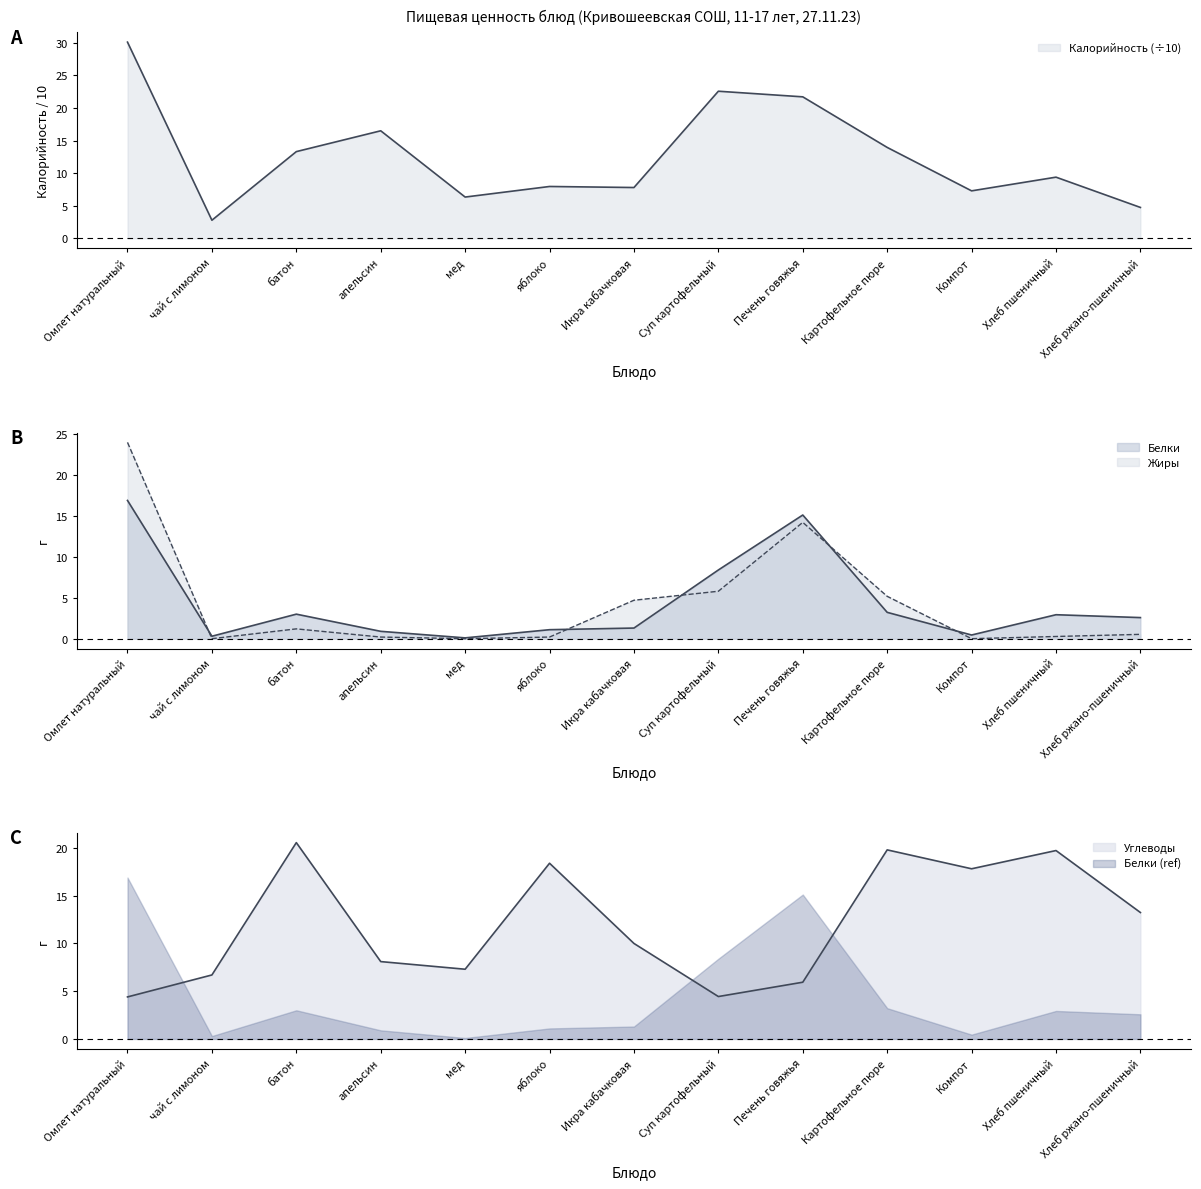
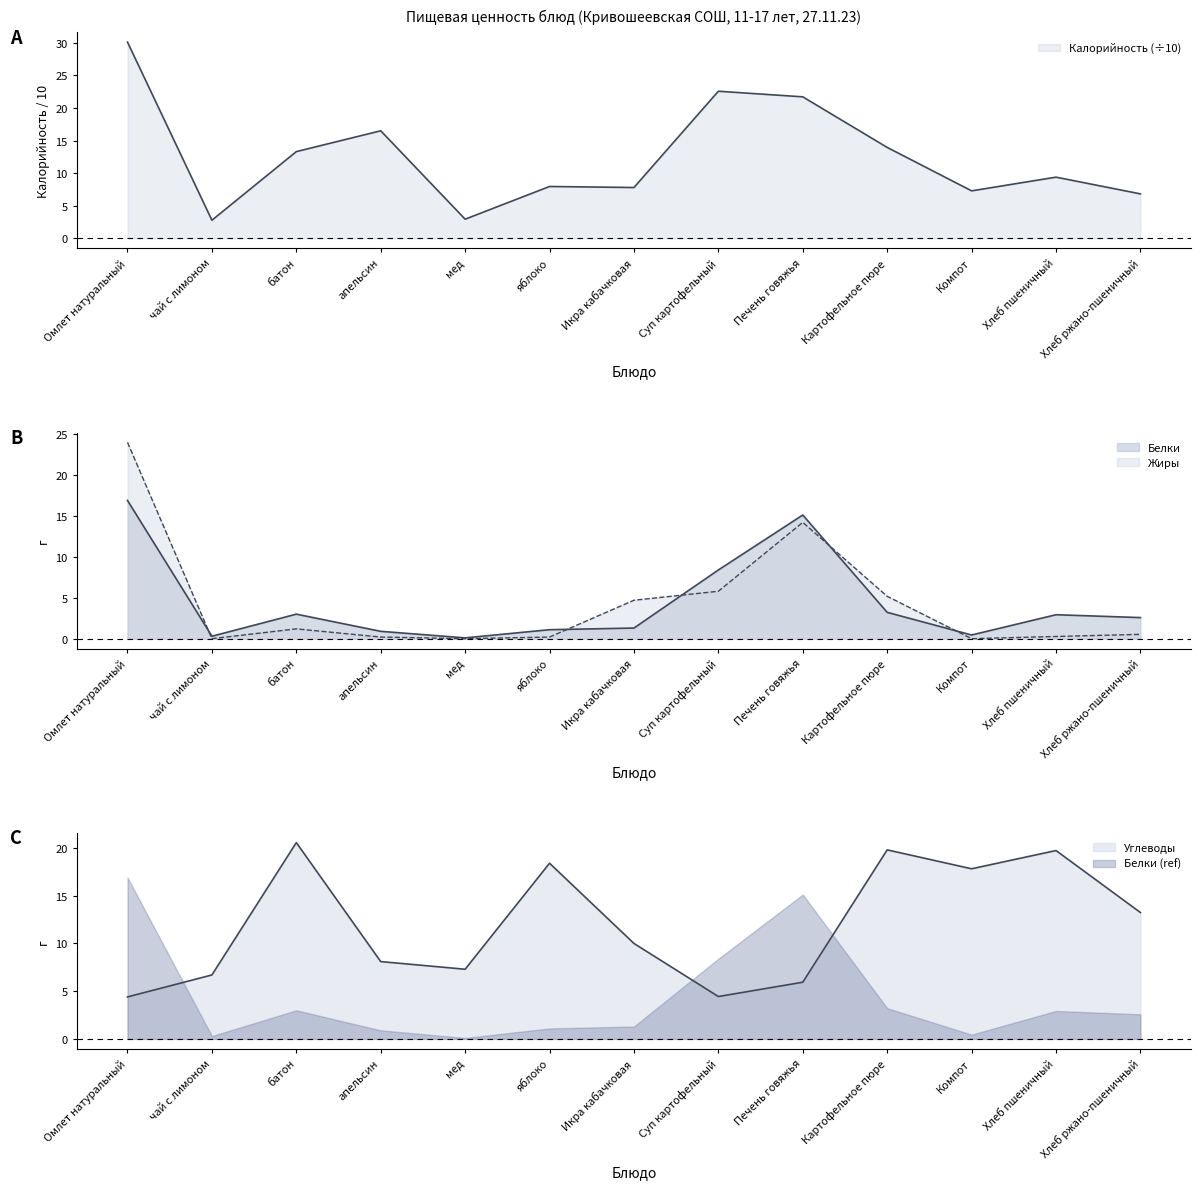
  {
    "Пищевая ценность блюд (Кривошеевская СОШ, 11-17 лет, 27.11.23)": {
      "Омлет натуральный": 30,
      "чай с лимоном": 3,
      "батон": 13,
      "апельсин": 16,
-     "мед": 6,
+     "мед": 3,
      "яблоко": 8,
      "Икра кабачковая": 8,
      "Суп картофельный": 23,
      "Печень говяжья": 22,
      "Картофельное пюре": 14,
      "Компот": 7,
      "Хлеб пшеничный": 9,
-     "Хлеб ржано-пшеничный": 5
+     "Хлеб ржано-пшеничный": 7
    }
  }
